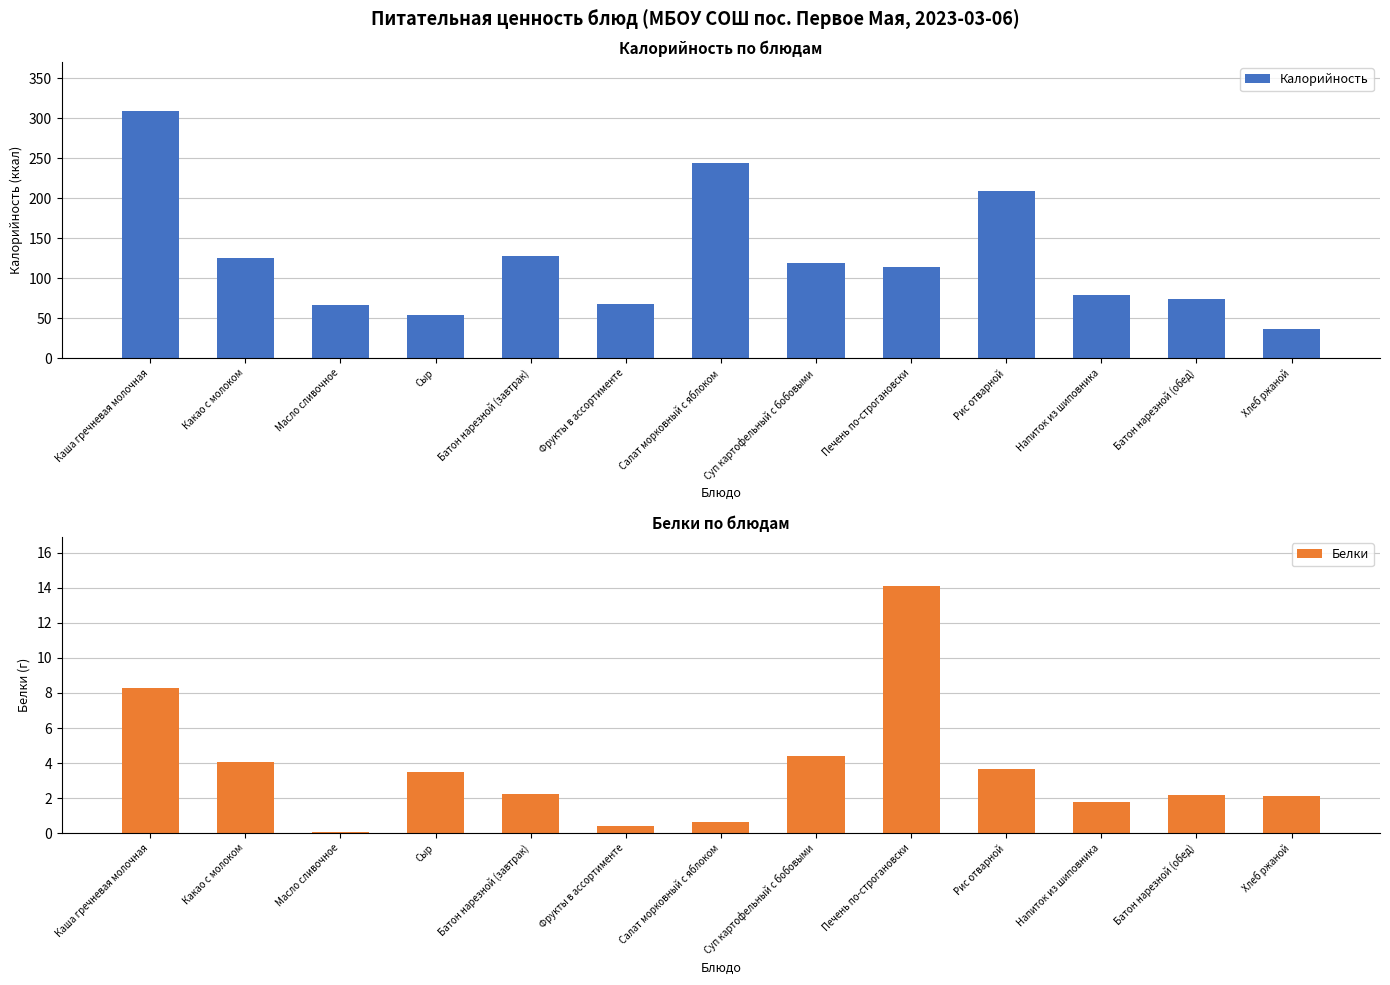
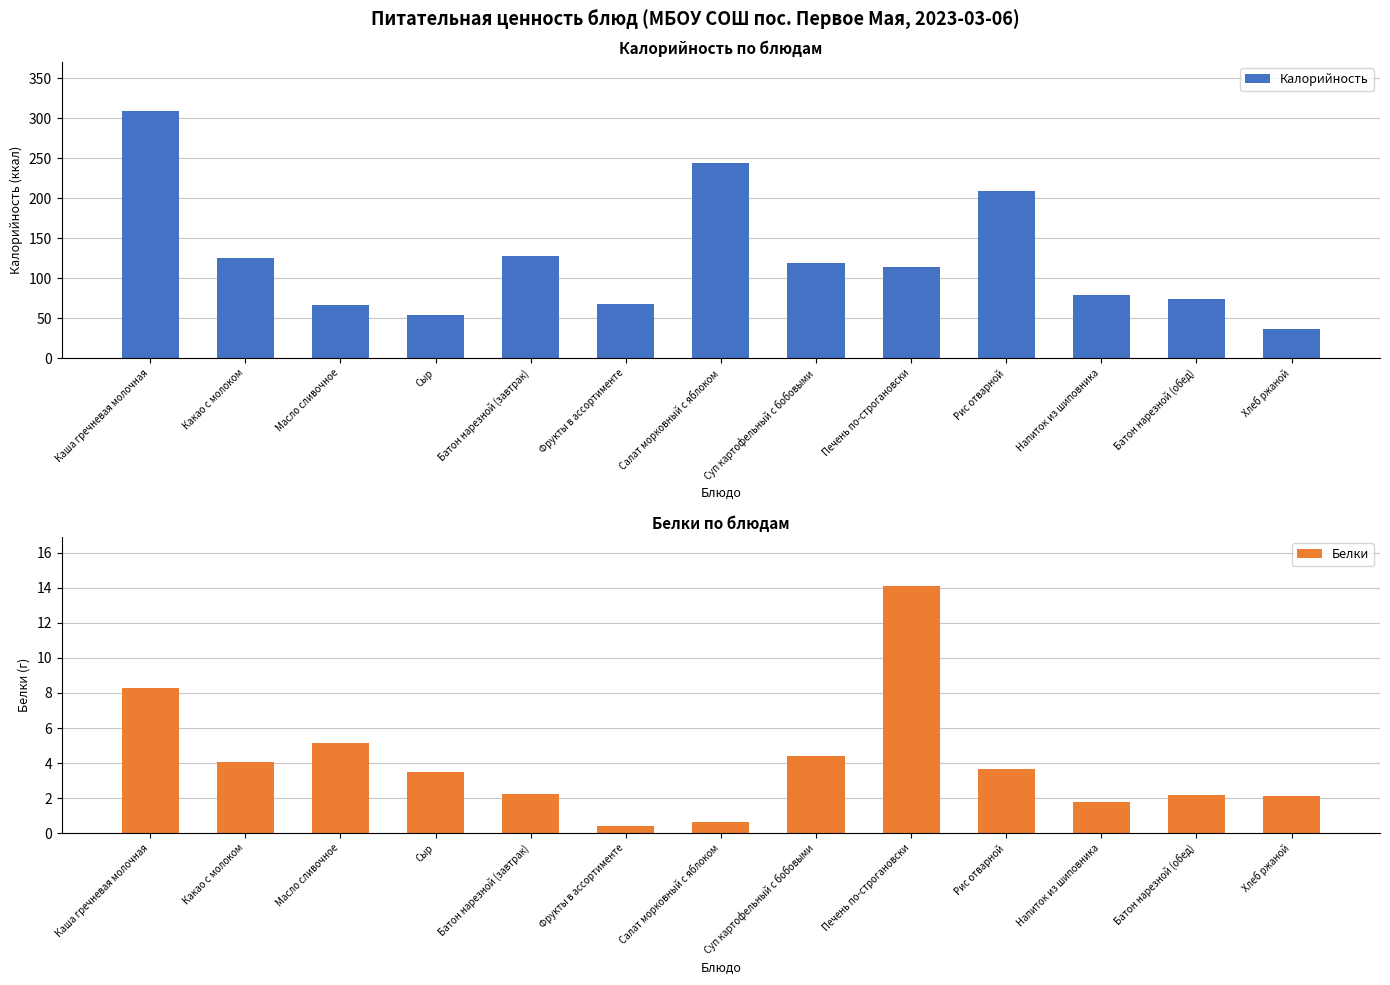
  {
    "Калорийность по блюдам": {
      "Каша гречневая молочная": 310,
      "Какао с молоком": 130,
      "Масло сливочное": 70,
      "Сыр": 50,
      "Батон нарезной (завтрак)": 130,
      "Фрукты в ассортименте": 70,
      "Салат морковный с яблоком": 240,
      "Суп картофельный с бобовыми": 120,
      "Печень по-строгановски": 110,
      "Рис отварной": 210,
      "Напиток из шиповника": 80,
      "Батон нарезной (обед)": 70,
      "Хлеб ржаной": 40
    },
    "Белки по блюдам": {
      "Каша гречневая молочная": 8.3,
      "Какао с молоком": 4.1,
-     "Масло сливочное": 0.1,
+     "Масло сливочное": 5.2,
      "Сыр": 3.5,
      "Батон нарезной (завтрак)": 2.3,
      "Фрукты в ассортименте": 0.4,
      "Салат морковный с яблоком": 0.6,
      "Суп картофельный с бобовыми": 4.4,
      "Печень по-строгановски": 14.1,
      "Рис отварной": 3.7,
      "Напиток из шиповника": 1.8,
      "Батон нарезной (обед)": 2.2,
      "Хлеб ржаной": 2.1
    }
  }
